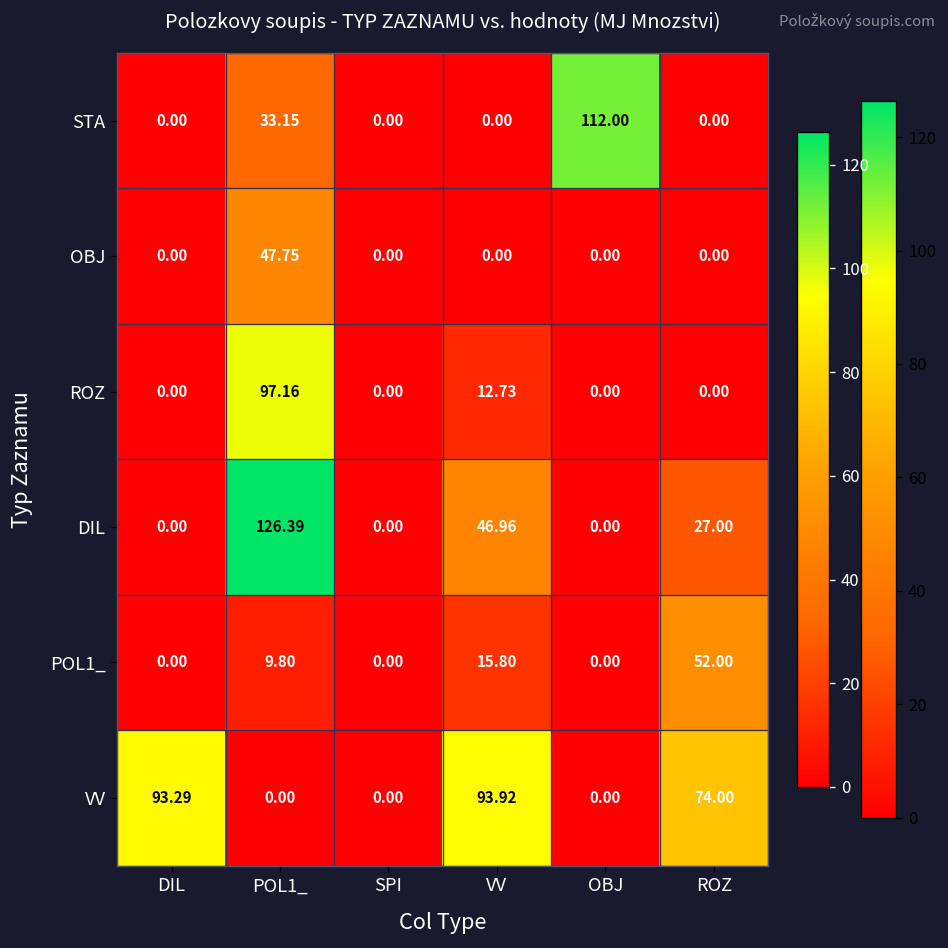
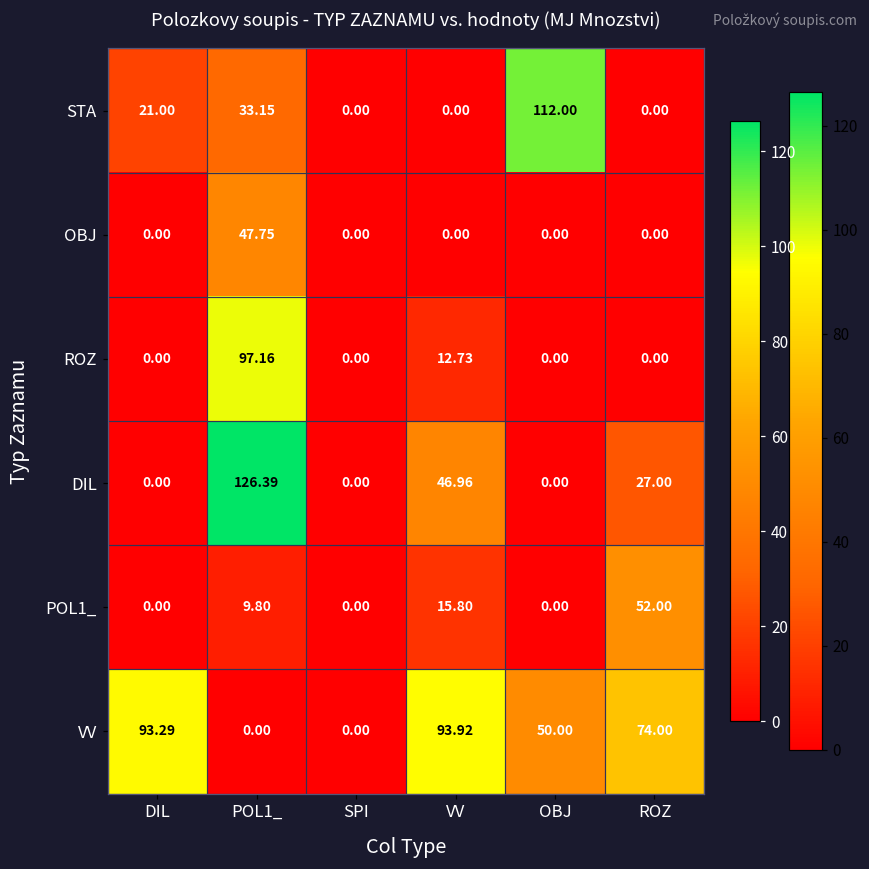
  {
    "STA": {
-     "DIL": 0.00,
+     "DIL": 21.00,
      "POL1_": 33.15,
      "SPI": 0.00,
      "VV": 0.00,
      "OBJ": 112.00,
      "ROZ": 0.00
    },
    "OBJ": {
      "DIL": 0.00,
      "POL1_": 47.75,
      "SPI": 0.00,
      "VV": 0.00,
      "OBJ": 0.00,
      "ROZ": 0.00
    },
    "ROZ": {
      "DIL": 0.00,
      "POL1_": 97.16,
      "SPI": 0.00,
      "VV": 12.73,
      "OBJ": 0.00,
      "ROZ": 0.00
    },
    "DIL": {
      "DIL": 0.00,
      "POL1_": 126.39,
      "SPI": 0.00,
      "VV": 46.96,
      "OBJ": 0.00,
      "ROZ": 27.00
    },
    "POL1_": {
      "DIL": 0.00,
      "POL1_": 9.80,
      "SPI": 0.00,
      "VV": 15.80,
      "OBJ": 0.00,
      "ROZ": 52.00
    },
    "VV": {
      "DIL": 93.29,
      "POL1_": 0.00,
      "SPI": 0.00,
      "VV": 93.92,
-     "OBJ": 0.00,
+     "OBJ": 50.00,
      "ROZ": 74.00
    }
  }
